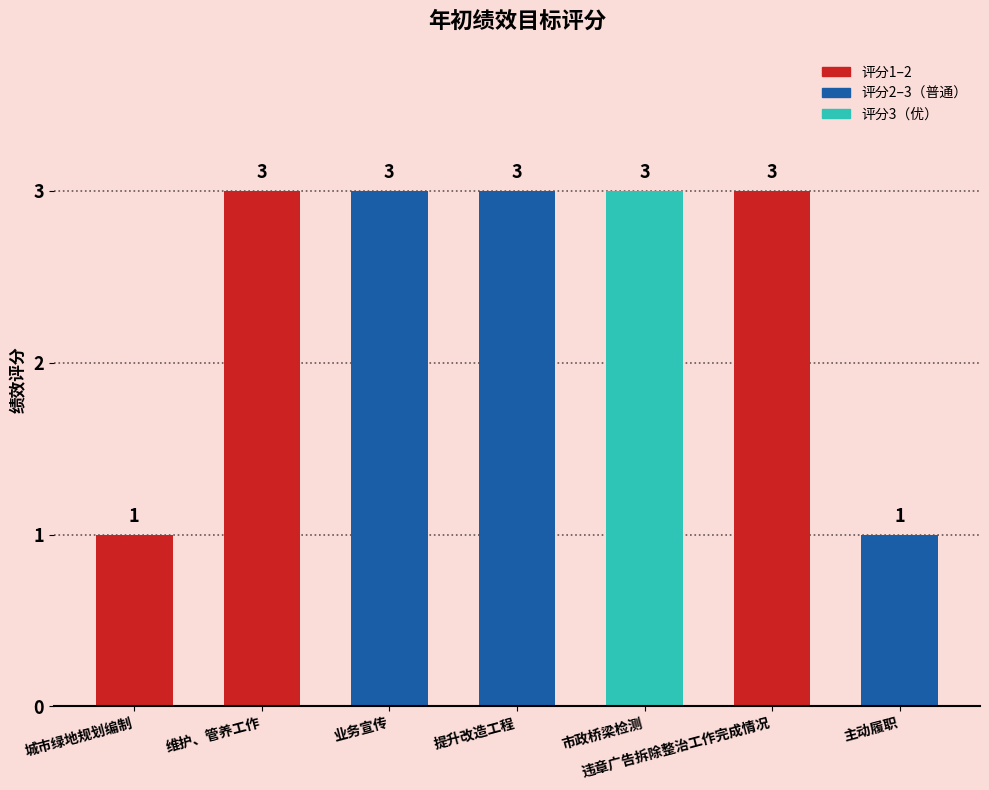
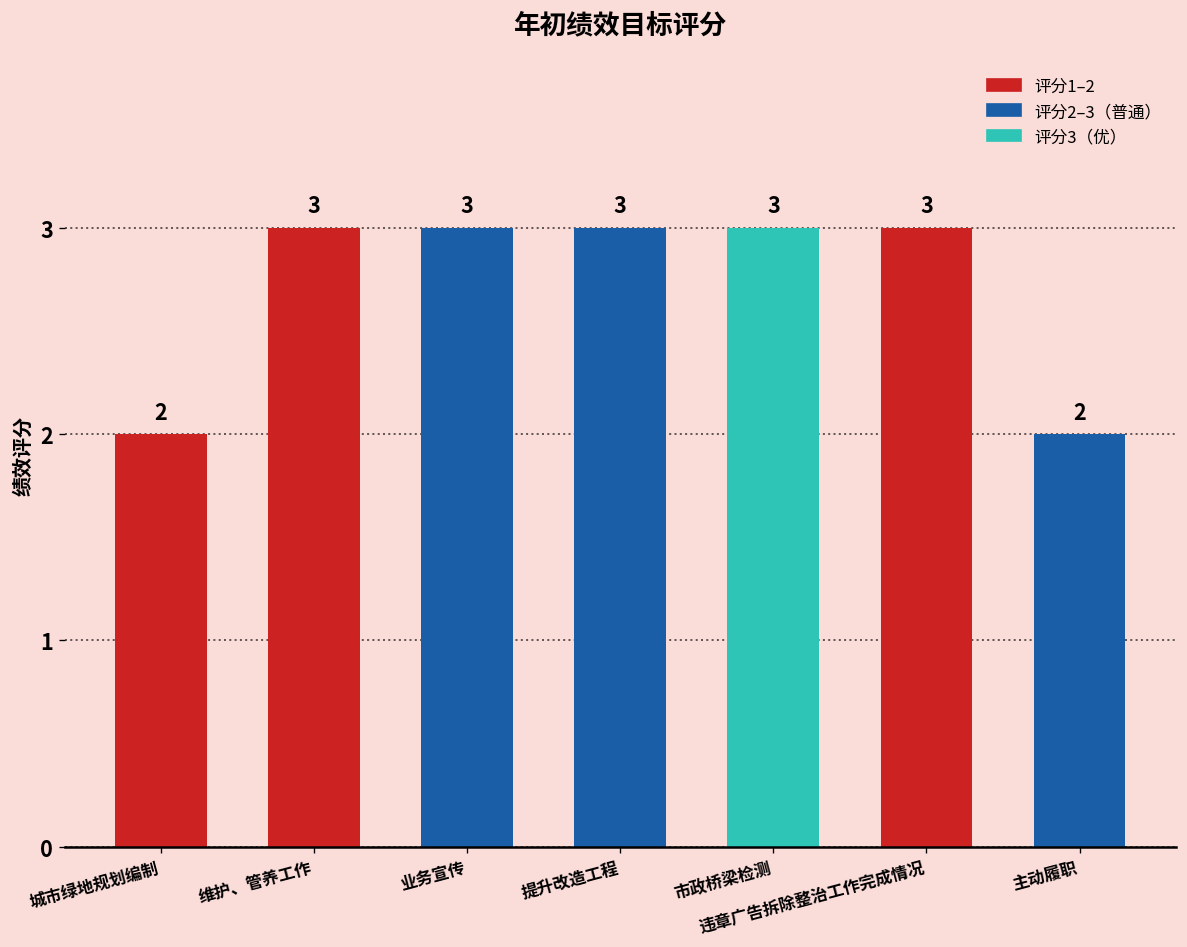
  {
-   "城市绿地规划编制": 1,
+   "城市绿地规划编制": 2,
    "维护、管养工作": 3,
    "业务宣传": 3,
    "提升改造工程": 3,
    "市政桥梁检测": 3,
    "违章广告拆除整治工作完成情况": 3,
-   "主动履职": 1
+   "主动履职": 2
  }
